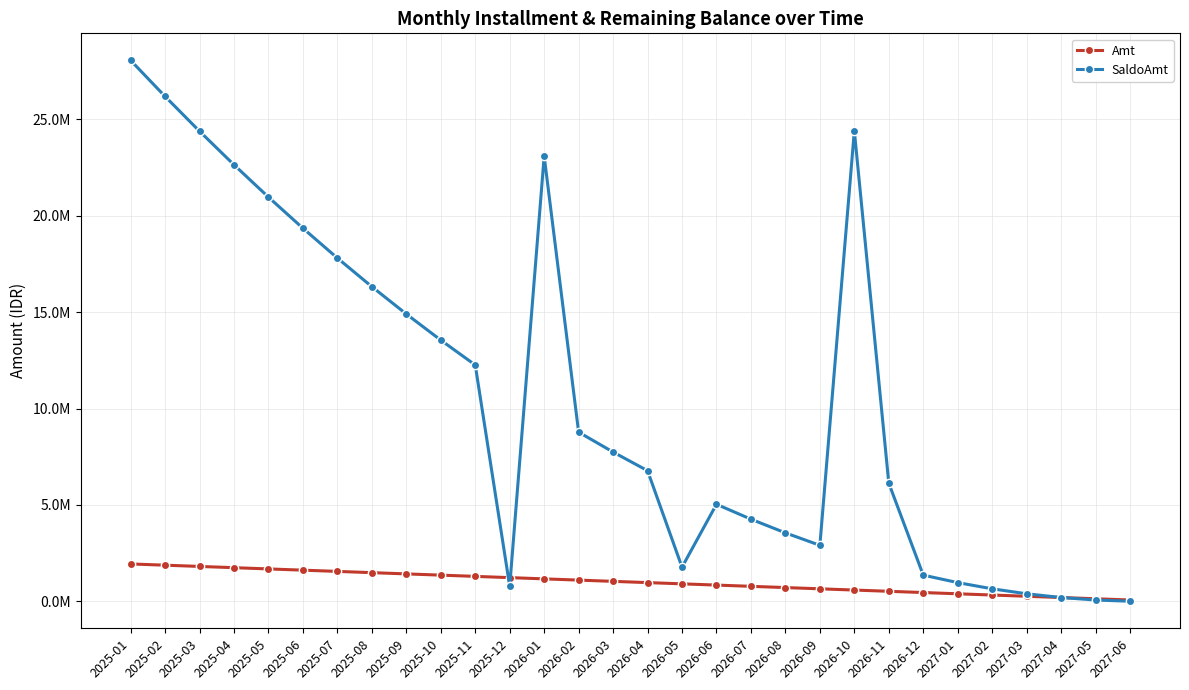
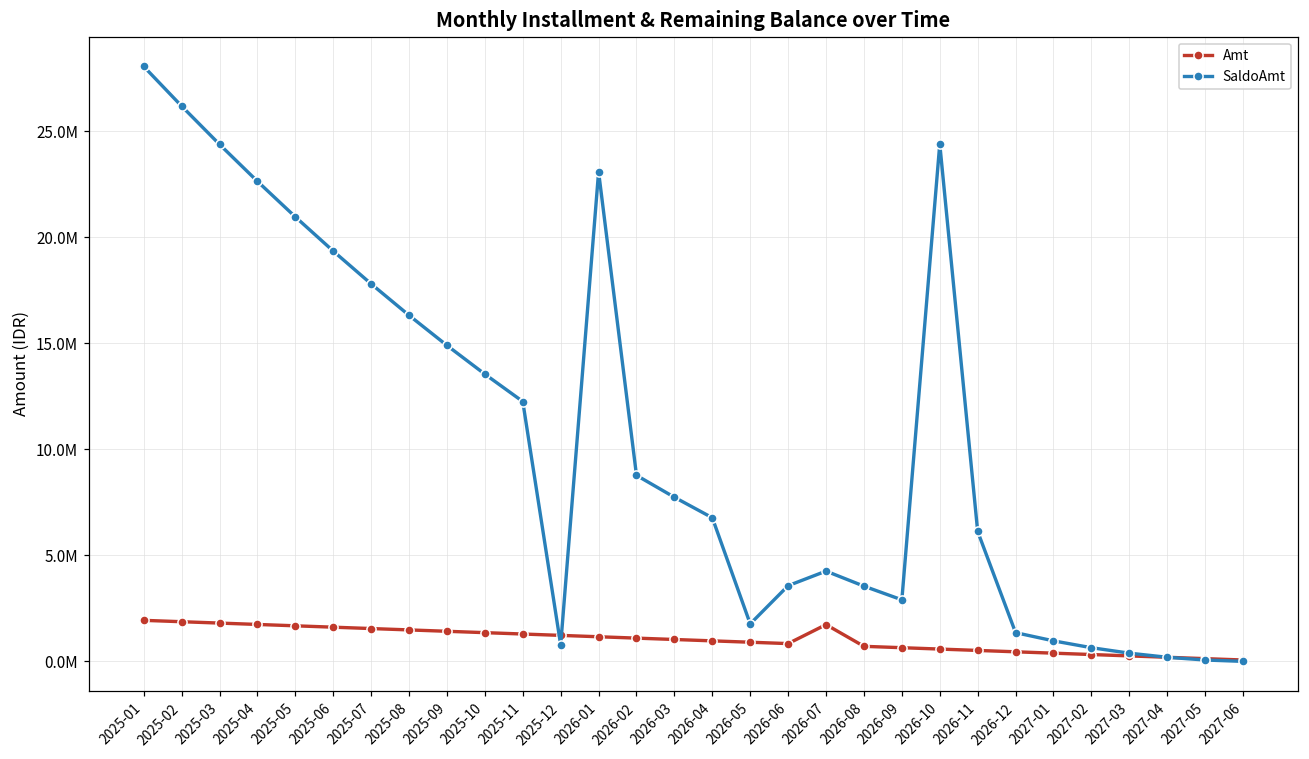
  {
    "Amt": {
      "2025-01": 1900000,
      "2025-02": 1900000,
      "2025-03": 1800000,
      "2025-04": 1700000,
      "2025-05": 1700000,
      "2025-06": 1600000,
      "2025-07": 1500000,
      "2025-08": 1500000,
      "2025-09": 1400000,
      "2025-10": 1400000,
      "2025-11": 1300000,
      "2025-12": 1200000,
      "2026-01": 1200000,
      "2026-02": 1100000,
      "2026-03": 1000000,
      "2026-04": 1000000,
      "2026-05": 900000,
      "2026-06": 800000,
-     "2026-07": 800000,
+     "2026-07": 1700000,
      "2026-08": 700000,
      "2026-09": 600000,
      "2026-10": 600000,
      "2026-11": 500000,
      "2026-12": 500000,
      "2027-01": 400000,
      "2027-02": 300000
    },
    "SaldoAmt": {
      "2025-01": 28100000,
      "2025-02": 26200000,
      "2025-03": 24400000,
      "2025-04": 22600000,
      "2025-05": 21000000,
      "2025-06": 19400000,
      "2025-07": 17800000,
      "2025-08": 16300000,
      "2025-09": 14900000,
      "2025-10": 13500000,
      "2025-11": 12300000,
      "2025-12": 800000,
      "2026-01": 23100000,
      "2026-02": 8800000,
      "2026-03": 7700000,
      "2026-04": 6800000,
      "2026-05": 1800000,
-     "2026-06": 5000000,
+     "2026-06": 3600000,
      "2026-07": 4300000,
      "2026-08": 3500000,
      "2026-09": 2900000,
      "2026-10": 24400000,
      "2026-11": 6100000,
      "2026-12": 1400000,
      "2027-01": 1000000,
      "2027-02": 600000
    }
  }
